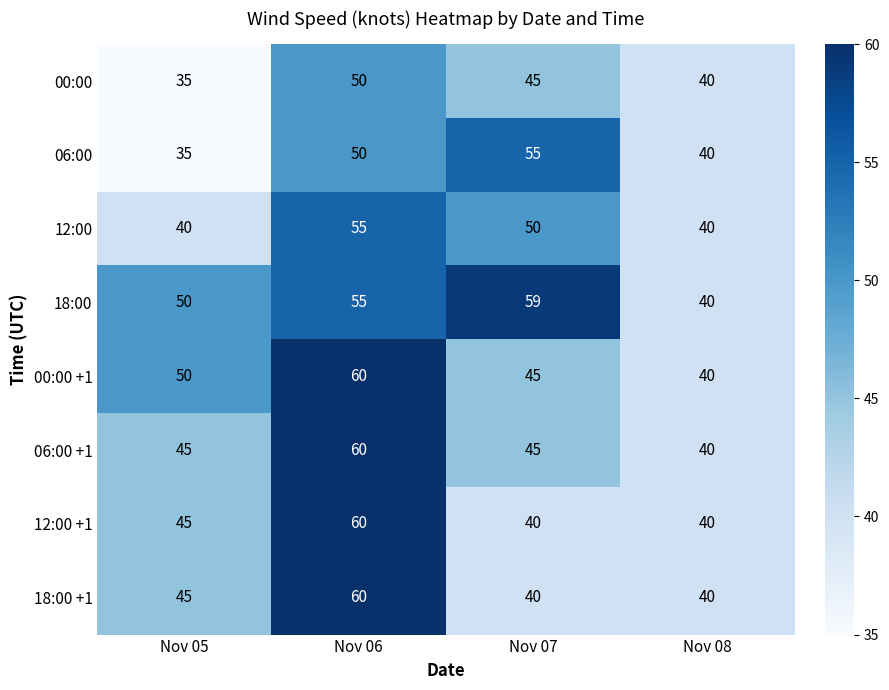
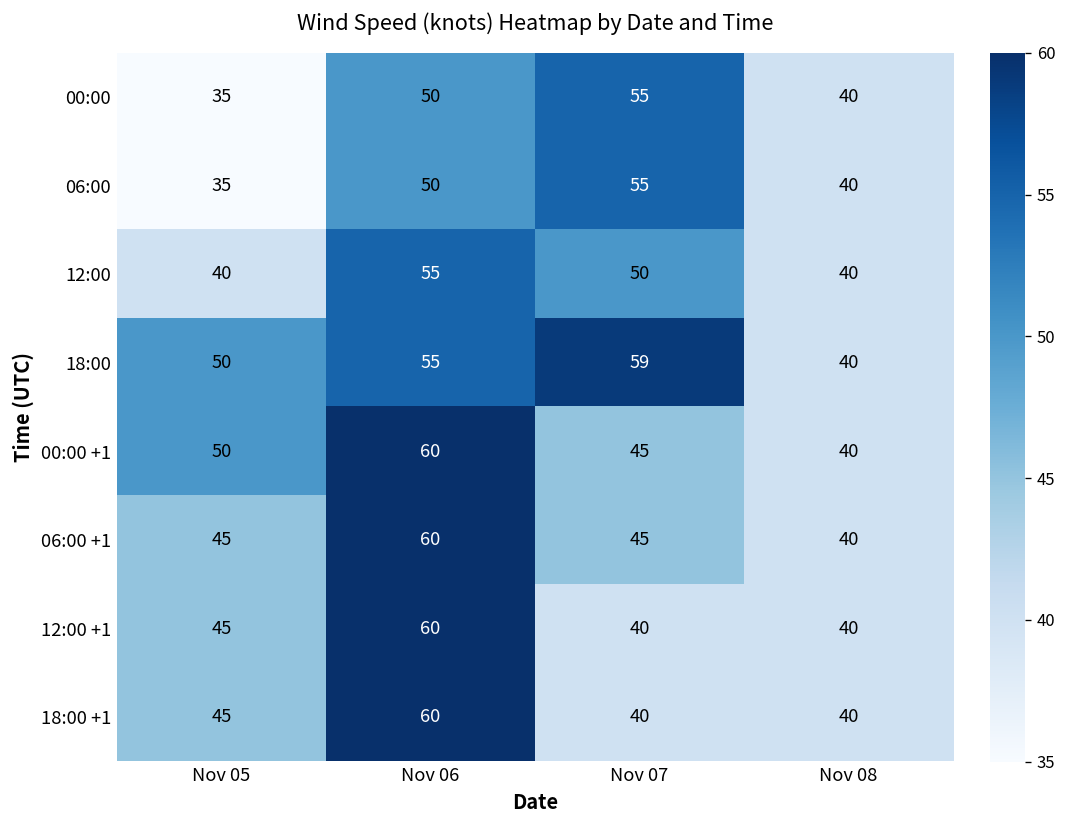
  {
    "00:00": {
      "Nov 05": 35,
      "Nov 06": 50,
-     "Nov 07": 45,
+     "Nov 07": 55,
      "Nov 08": 40
    },
    "06:00": {
      "Nov 05": 35,
      "Nov 06": 50,
      "Nov 07": 55,
      "Nov 08": 40
    },
    "12:00": {
      "Nov 05": 40,
      "Nov 06": 55,
      "Nov 07": 50,
      "Nov 08": 40
    },
    "18:00": {
      "Nov 05": 50,
      "Nov 06": 55,
      "Nov 07": 59,
      "Nov 08": 40
    },
    "00:00 +1": {
      "Nov 05": 50,
      "Nov 06": 60,
      "Nov 07": 45,
      "Nov 08": 40
    },
    "06:00 +1": {
      "Nov 05": 45,
      "Nov 06": 60,
      "Nov 07": 45,
      "Nov 08": 40
    },
    "12:00 +1": {
      "Nov 05": 45,
      "Nov 06": 60,
      "Nov 07": 40,
      "Nov 08": 40
    },
    "18:00 +1": {
      "Nov 05": 45,
      "Nov 06": 60,
      "Nov 07": 40,
      "Nov 08": 40
    }
  }
